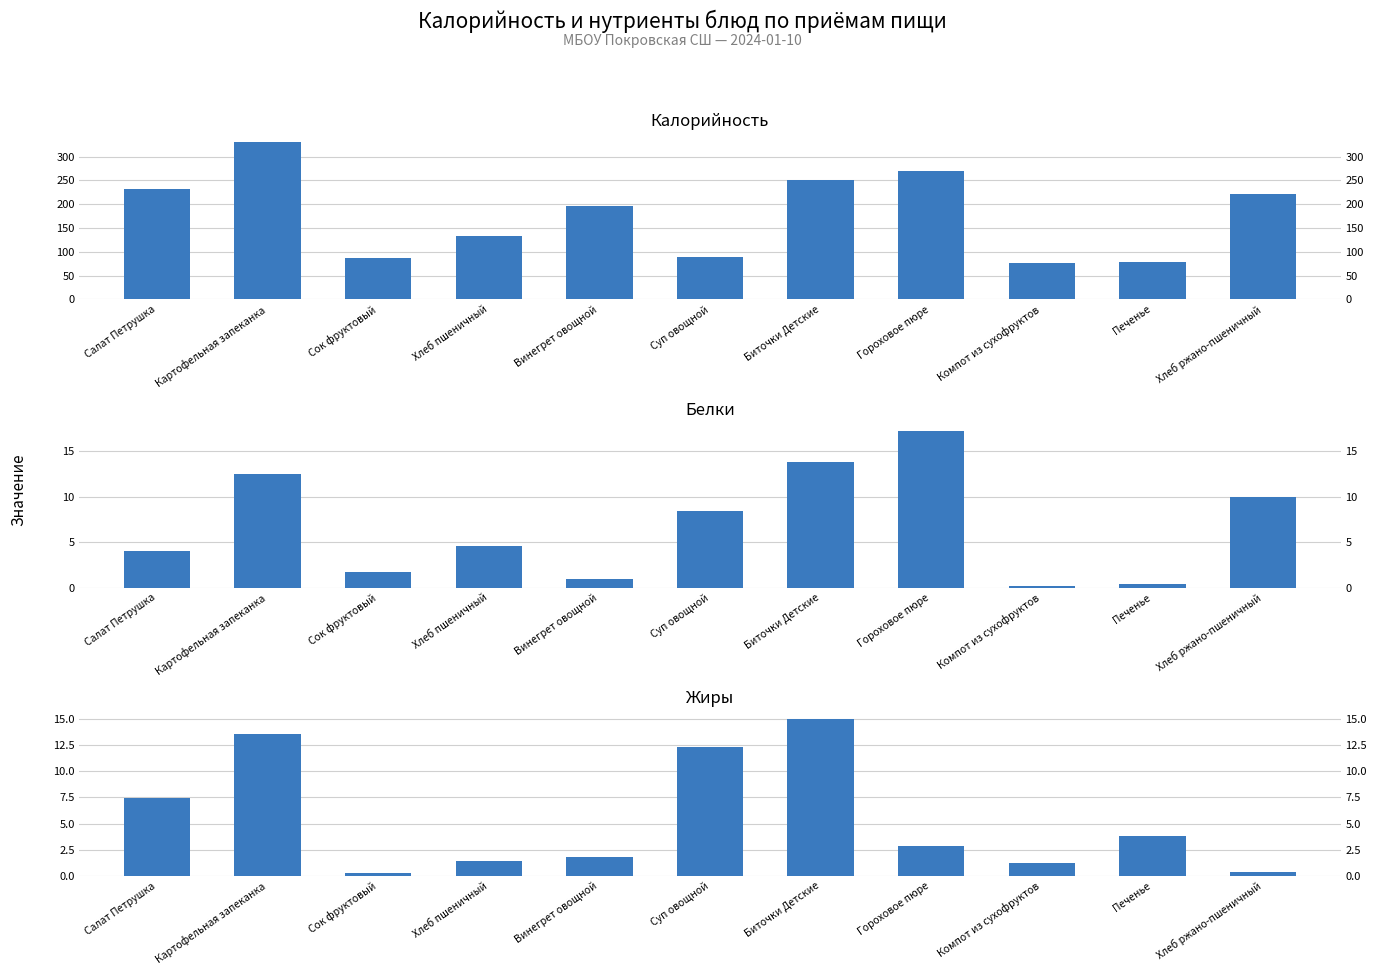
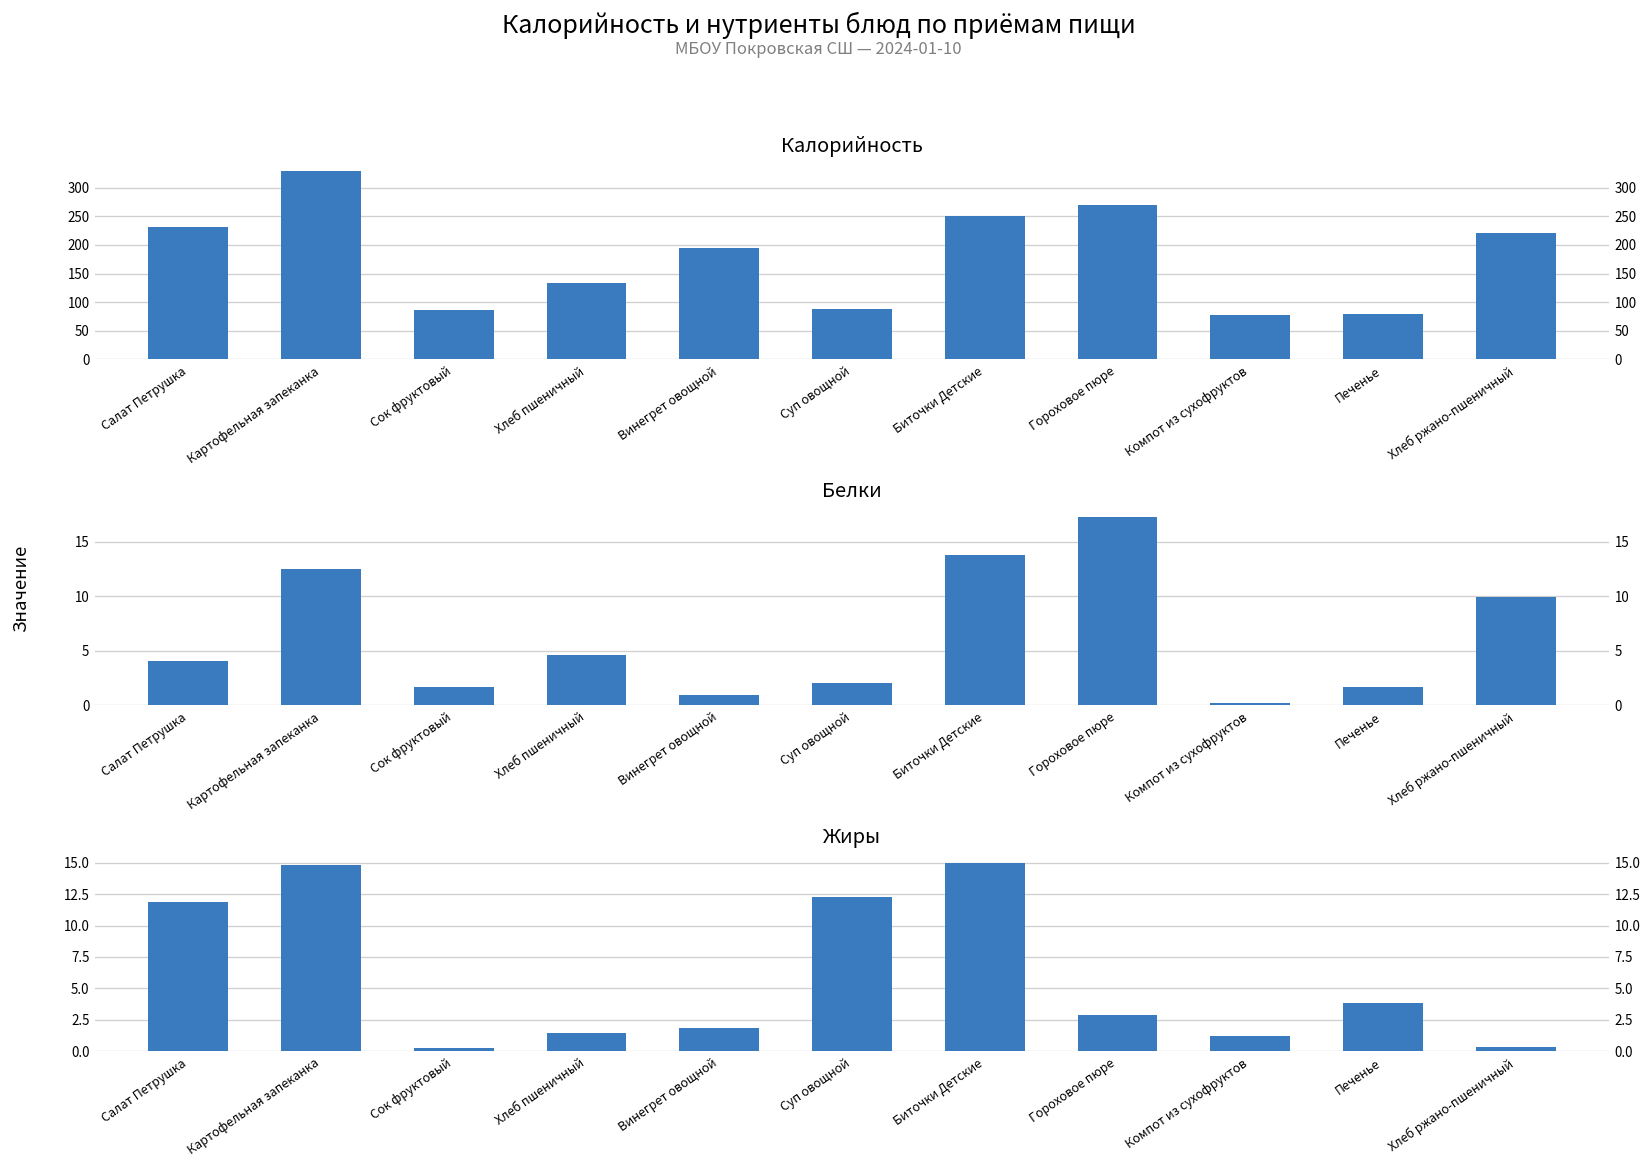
  {
    "Калорийность": {
      "Салат Петрушка": 230,
      "Картофельная запеканка": 330,
      "Сок фруктовый": 90,
      "Хлеб пшеничный": 130,
      "Винегрет овощной": 200,
      "Суп овощной": 90,
      "Биточки Детские": 250,
      "Гороховое пюре": 270,
      "Компот из сухофруктов": 80,
      "Печенье": 80,
      "Хлеб ржано-пшеничный": 220
    },
    "Белки": {
      "Салат Петрушка": 4,
      "Картофельная запеканка": 13,
      "Сок фруктовый": 2,
      "Хлеб пшеничный": 5,
      "Винегрет овощной": 1,
-     "Суп овощной": 8,
+     "Суп овощной": 2,
      "Биточки Детские": 14,
      "Гороховое пюре": 17,
-     "Печенье": 0,
+     "Печенье": 2,
      "Хлеб ржано-пшеничный": 10
    },
    "Жиры": {
-     "Салат Петрушка": 7.5,
-     "Картофельная запеканка": 13.6,
+     "Салат Петрушка": 11.9,
+     "Картофельная запеканка": 14.8,
      "Сок фруктовый": 0.3,
      "Хлеб пшеничный": 1.4,
      "Винегрет овощной": 1.8,
      "Суп овощной": 12.3,
      "Биточки Детские": 15.0,
      "Гороховое пюре": 2.9,
      "Компот из сухофруктов": 1.2,
      "Печенье": 3.8,
      "Хлеб ржано-пшеничный": 0.4
    }
  }
